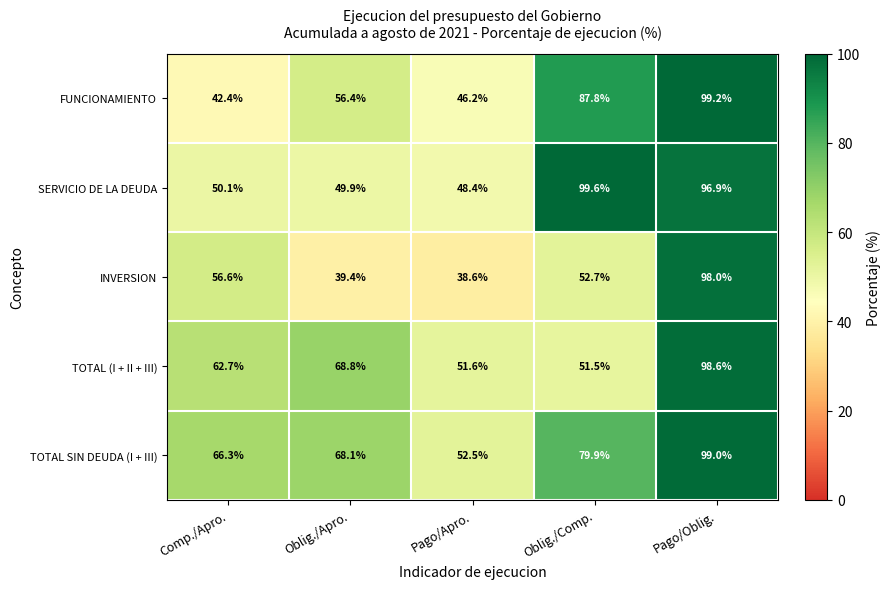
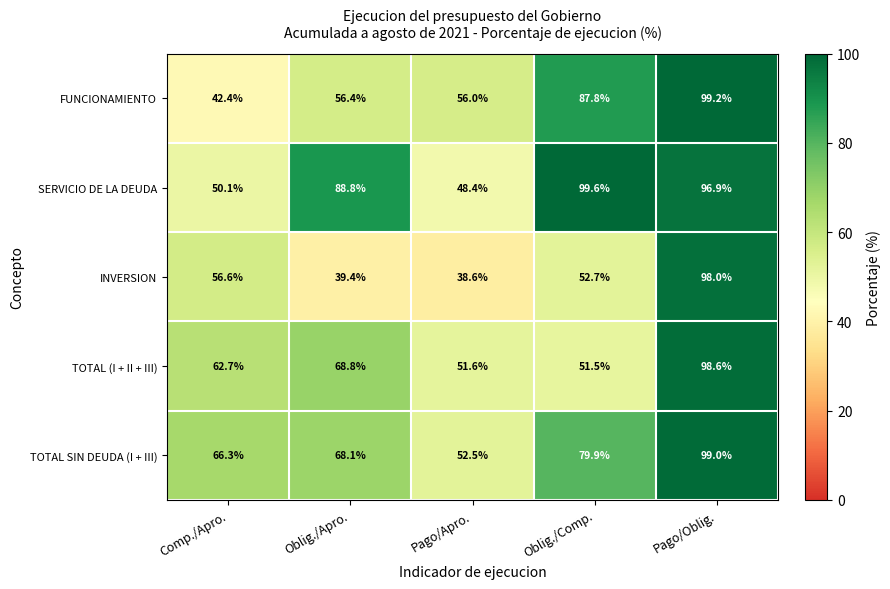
  {
    "FUNCIONAMIENTO": {
      "Comp./Apro.": "42.4%",
      "Oblig./Apro.": "56.4%",
-     "Pago/Apro.": "46.2%",
+     "Pago/Apro.": "56.0%",
      "Oblig./Comp.": "87.8%",
      "Pago/Oblig.": "99.2%"
    },
    "SERVICIO DE LA DEUDA": {
      "Comp./Apro.": "50.1%",
-     "Oblig./Apro.": "49.9%",
+     "Oblig./Apro.": "88.8%",
      "Pago/Apro.": "48.4%",
      "Oblig./Comp.": "99.6%",
      "Pago/Oblig.": "96.9%"
    },
    "INVERSION": {
      "Comp./Apro.": "56.6%",
      "Oblig./Apro.": "39.4%",
      "Pago/Apro.": "38.6%",
      "Oblig./Comp.": "52.7%",
      "Pago/Oblig.": "98.0%"
    },
    "TOTAL (I + II + III)": {
      "Comp./Apro.": "62.7%",
      "Oblig./Apro.": "68.8%",
      "Pago/Apro.": "51.6%",
      "Oblig./Comp.": "51.5%",
      "Pago/Oblig.": "98.6%"
    },
    "TOTAL SIN DEUDA (I + III)": {
      "Comp./Apro.": "66.3%",
      "Oblig./Apro.": "68.1%",
      "Pago/Apro.": "52.5%",
      "Oblig./Comp.": "79.9%",
      "Pago/Oblig.": "99.0%"
    }
  }
